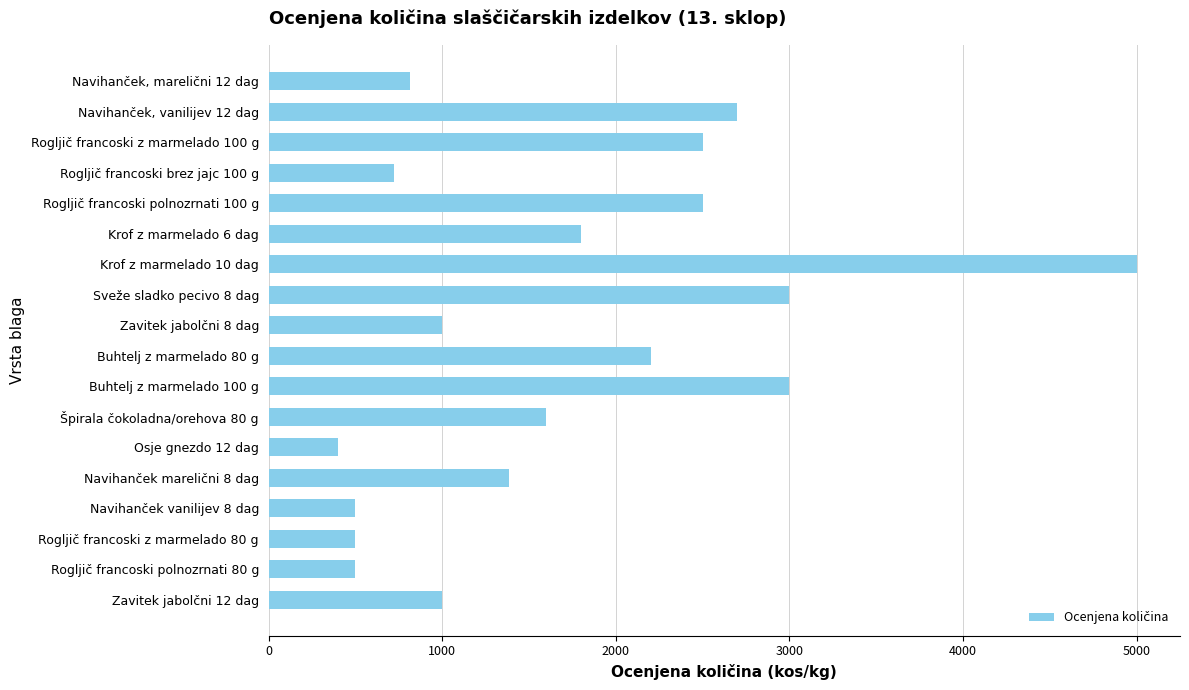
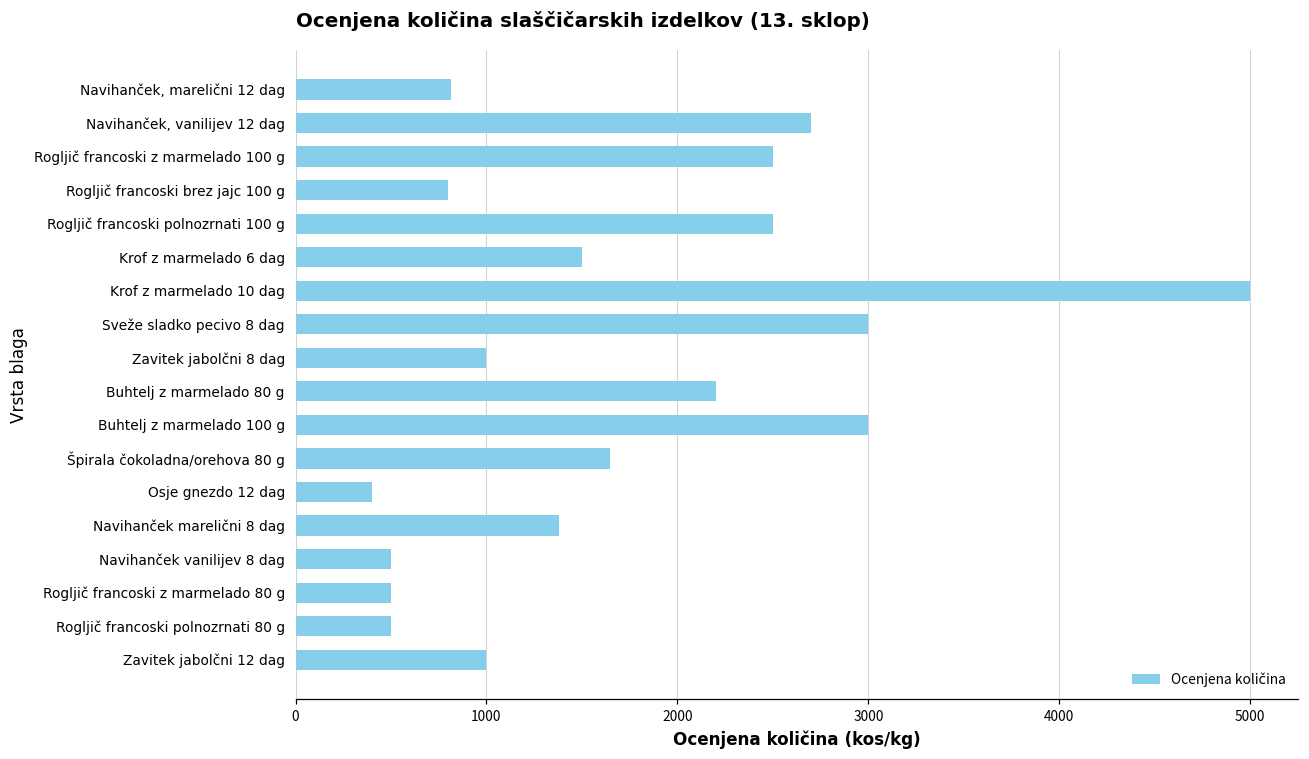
  {
    "Navihanček, marelični 12 dag": 820,
    "Navihanček, vanilijev 12 dag": 2700,
    "Rogljič francoski z marmelado 100 g": 2500,
-   "Rogljič francoski brez jajc 100 g": 720,
+   "Rogljič francoski brez jajc 100 g": 800,
    "Rogljič francoski polnozrnati 100 g": 2500,
-   "Krof z marmelado 6 dag": 1800,
+   "Krof z marmelado 6 dag": 1500,
    "Krof z marmelado 10 dag": 5000,
    "Sveže sladko pecivo 8 dag": 3000,
    "Zavitek jabolčni 8 dag": 1000,
    "Buhtelj z marmelado 80 g": 2200,
    "Buhtelj z marmelado 100 g": 3000,
-   "Špirala čokoladna/orehova 80 g": 1600,
+   "Špirala čokoladna/orehova 80 g": 1650,
    "Osje gnezdo 12 dag": 400,
    "Navihanček marelični 8 dag": 1380,
    "Navihanček vanilijev 8 dag": 500,
    "Rogljič francoski z marmelado 80 g": 500,
    "Rogljič francoski polnozrnati 80 g": 500,
    "Zavitek jabolčni 12 dag": 1000
  }
